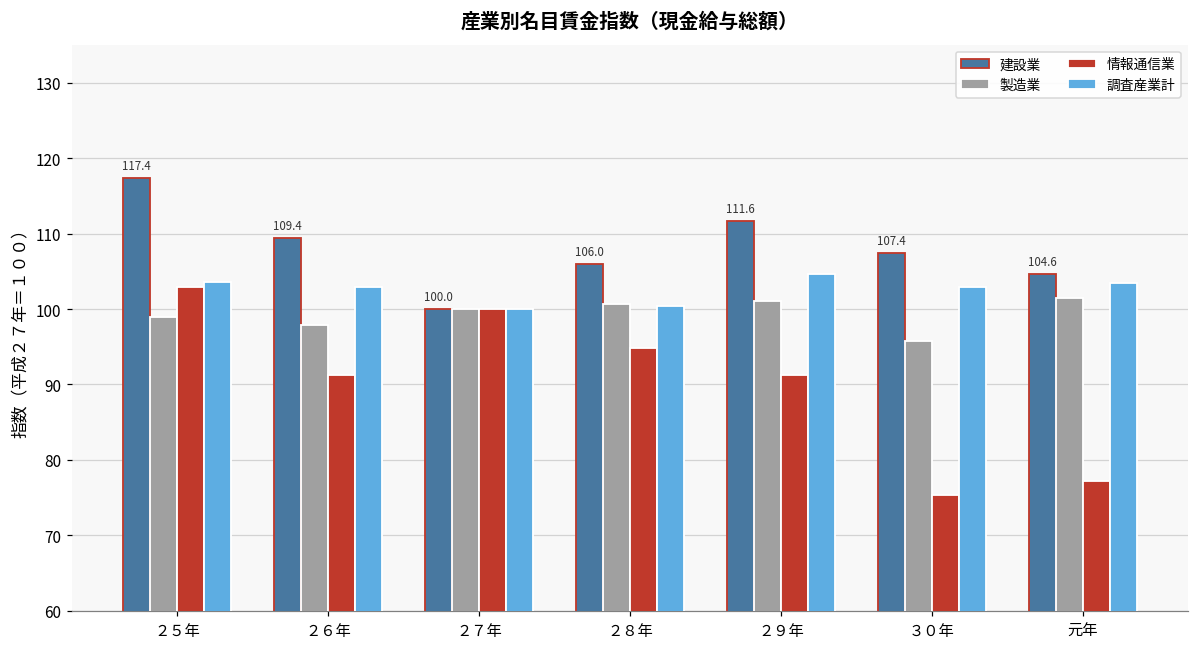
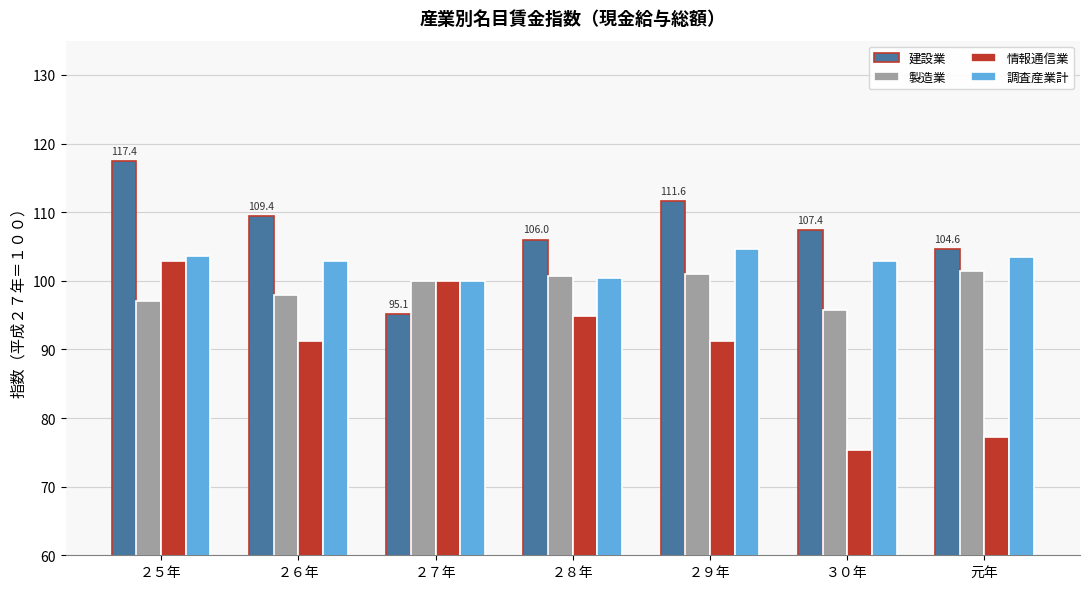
  {
    "建設業": {
      "２５年": 117.4,
      "２６年": 109.4,
-     "２７年": 100.0,
+     "２７年": 95.1,
      "２８年": 106.0,
      "２９年": 111.6,
      "３０年": 107.4,
      "元年": 104.6
    },
    "製造業": {
-     "２５年": 99,
+     "２５年": 97,
      "２６年": 98,
      "２７年": 100,
      "２８年": 101,
      "２９年": 101,
      "３０年": 96,
      "元年": 101
    },
    "情報通信業": {
      "２５年": 103,
      "２６年": 91,
      "２７年": 100,
      "２８年": 95,
      "２９年": 91,
      "３０年": 75,
      "元年": 77
    },
    "調査産業計": {
      "２５年": 104,
      "２６年": 103,
      "２７年": 100,
      "２８年": 100,
      "２９年": 105,
      "３０年": 103,
      "元年": 104
    }
  }
